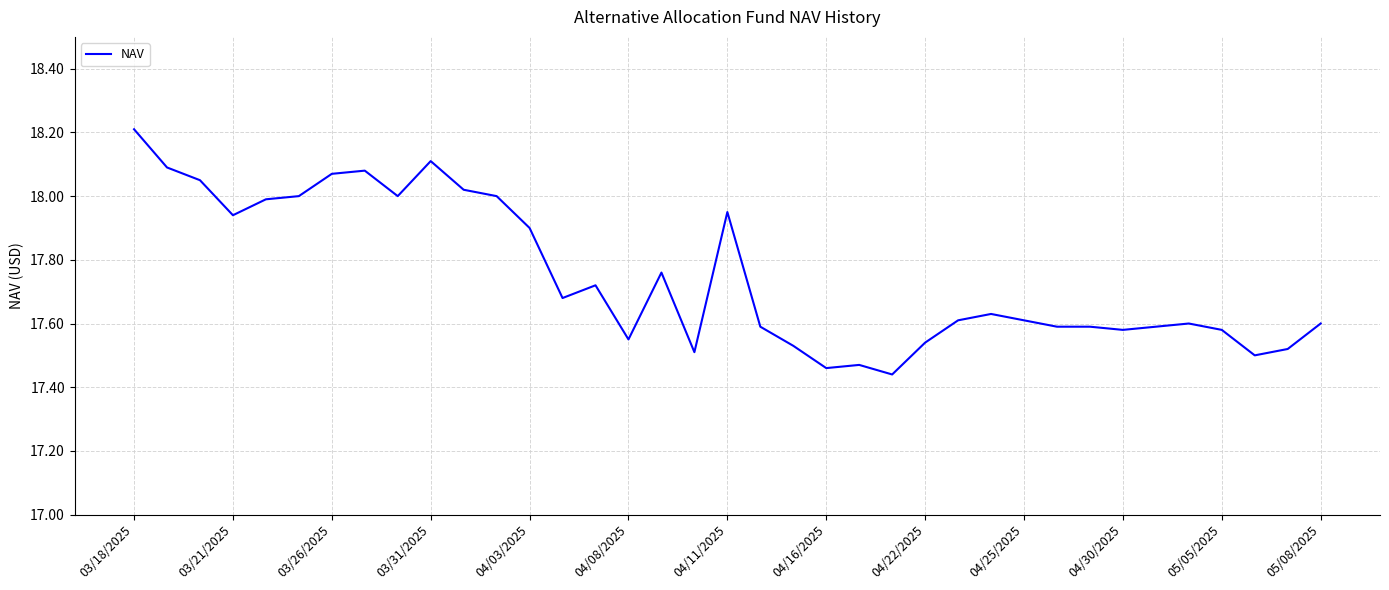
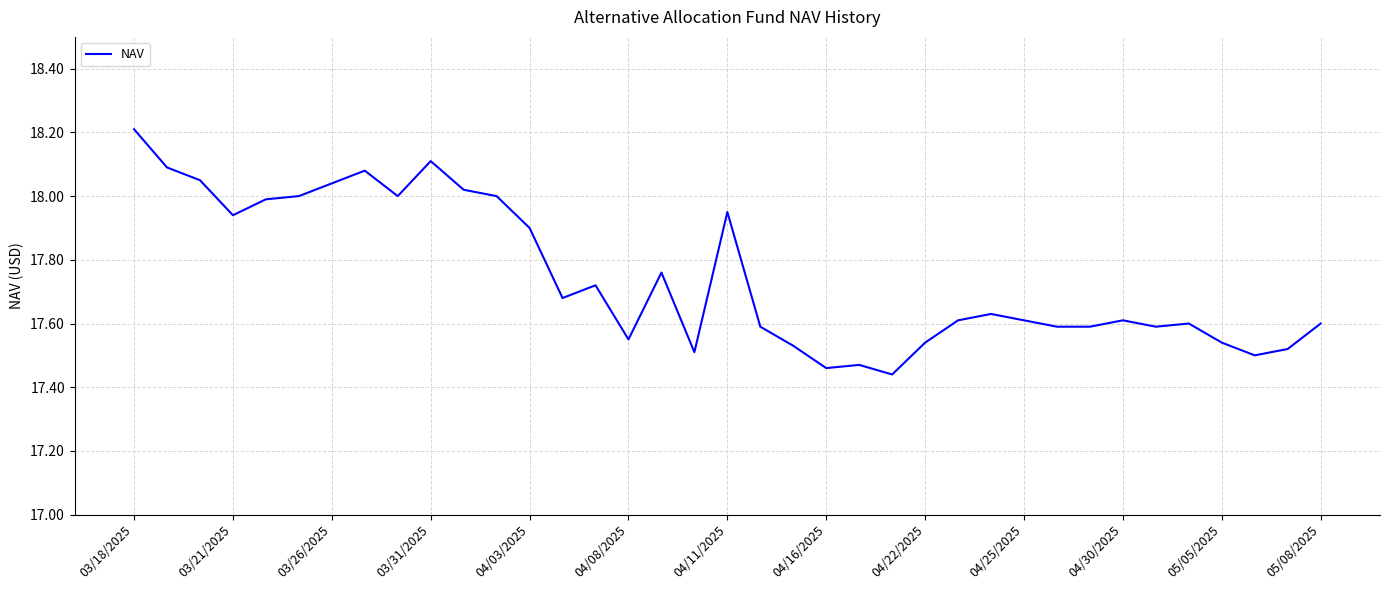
  {
    "03/18/2025": 18.21,
    "03/21/2025": 17.94,
-   "03/26/2025": 18.07,
+   "03/26/2025": 18.04,
    "03/31/2025": 18.11,
    "04/03/2025": 17.90,
    "04/08/2025": 17.55,
    "04/11/2025": 17.95,
    "04/16/2025": 17.46,
    "04/22/2025": 17.54,
    "04/25/2025": 17.61,
-   "04/30/2025": 17.58,
-   "05/05/2025": 17.58,
+   "04/30/2025": 17.61,
+   "05/05/2025": 17.54,
    "05/08/2025": 17.60
  }
